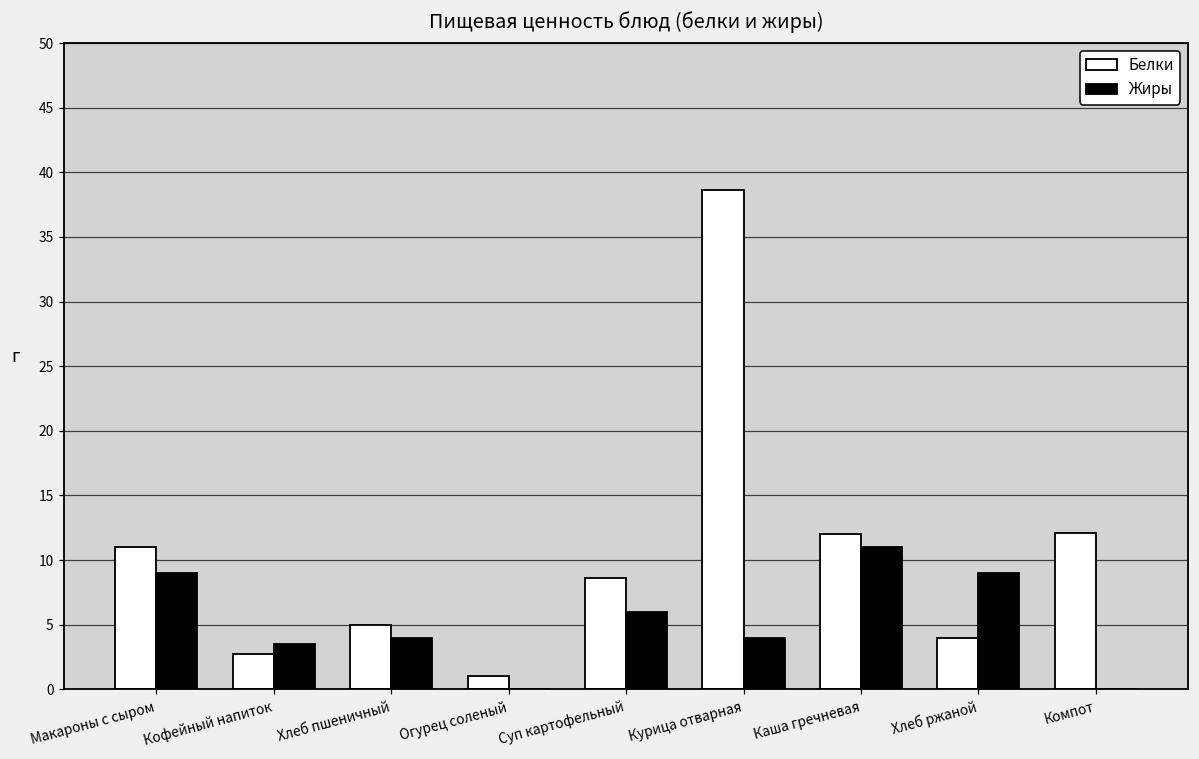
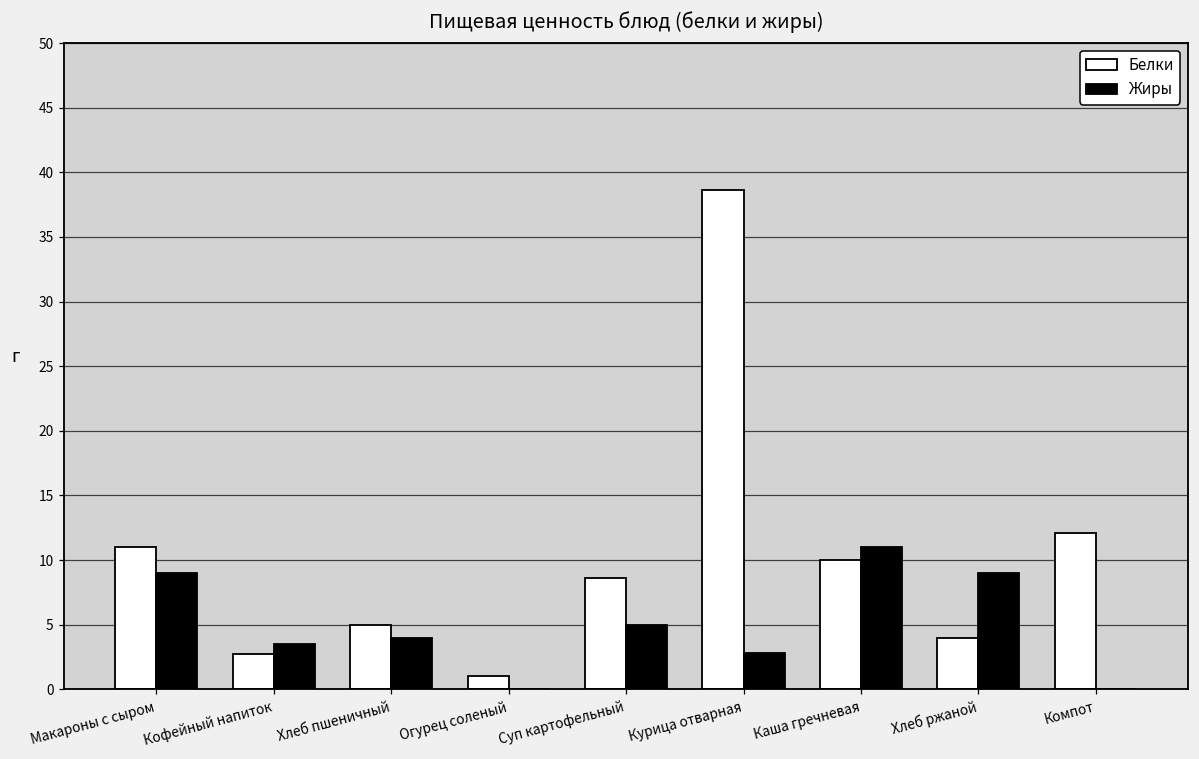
  {
    "Белки": {
      "Макароны с сыром": 11,
      "Кофейный напиток": 2.7,
      "Хлеб пшеничный": 5,
      "Огурец соленый": 1,
      "Суп картофельный": 8.6,
      "Курица отварная": 38.6,
-     "Каша гречневая": 12,
+     "Каша гречневая": 10,
      "Хлеб ржаной": 4,
      "Компот": 12
    },
    "Жиры": {
      "Макароны с сыром": 9.0,
      "Кофейный напиток": 3.5,
      "Хлеб пшеничный": 4.0,
      "Огурец соленый": 0.0,
-     "Суп картофельный": 6,
-     "Курица отварная": 4.0,
+     "Суп картофельный": 5,
+     "Курица отварная": 2.8,
      "Каша гречневая": 11.0,
      "Хлеб ржаной": 9.0,
      "Компот": 0.0
    }
  }
